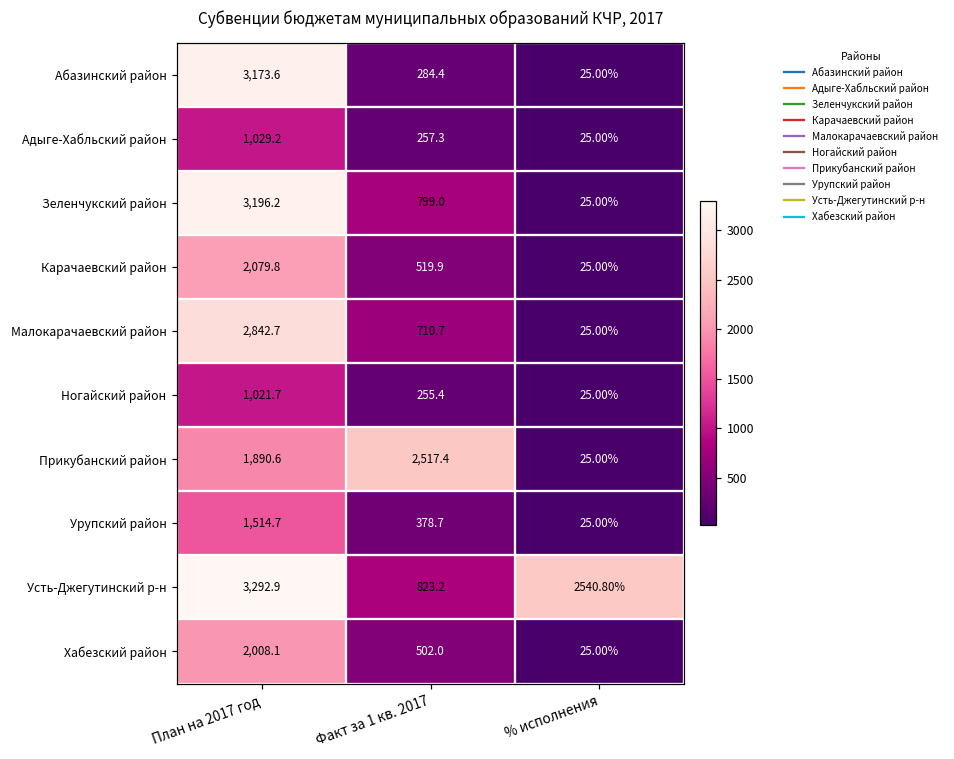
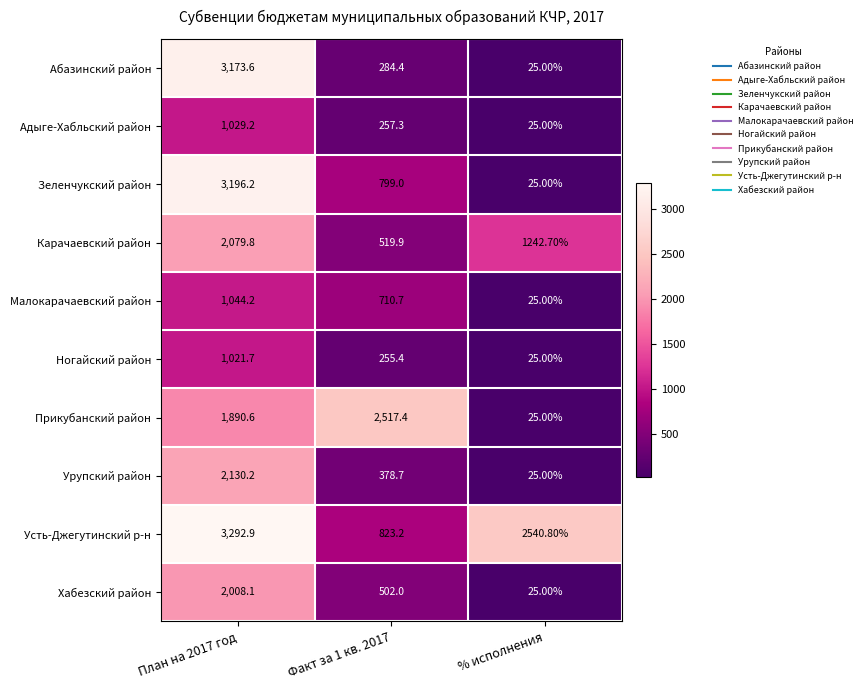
  {
    "Абазинский район": {
      "План на 2017 год": "3,173.6",
      "Факт за 1 кв. 2017": "284.4",
      "% исполнения": "25.00%"
    },
    "Адыге-Хабльский район": {
      "План на 2017 год": "1,029.2",
      "Факт за 1 кв. 2017": "257.3",
      "% исполнения": "25.00%"
    },
    "Зеленчукский район": {
      "План на 2017 год": "3,196.2",
      "Факт за 1 кв. 2017": "799.0",
      "% исполнения": "25.00%"
    },
    "Карачаевский район": {
      "План на 2017 год": "2,079.8",
      "Факт за 1 кв. 2017": "519.9",
-     "% исполнения": "25.00%"
+     "% исполнения": "1242.70%"
    },
    "Малокарачаевский район": {
-     "План на 2017 год": "2,842.7",
+     "План на 2017 год": "1,044.2",
      "Факт за 1 кв. 2017": "710.7",
      "% исполнения": "25.00%"
    },
    "Ногайский район": {
      "План на 2017 год": "1,021.7",
      "Факт за 1 кв. 2017": "255.4",
      "% исполнения": "25.00%"
    },
    "Прикубанский район": {
      "План на 2017 год": "1,890.6",
      "Факт за 1 кв. 2017": "2,517.4",
      "% исполнения": "25.00%"
    },
    "Урупский район": {
-     "План на 2017 год": "1,514.7",
+     "План на 2017 год": "2,130.2",
      "Факт за 1 кв. 2017": "378.7",
      "% исполнения": "25.00%"
    },
    "Усть-Джегутинский р-н": {
      "План на 2017 год": "3,292.9",
      "Факт за 1 кв. 2017": "823.2",
      "% исполнения": "2540.80%"
    },
    "Хабезский район": {
      "План на 2017 год": "2,008.1",
      "Факт за 1 кв. 2017": "502.0",
      "% исполнения": "25.00%"
    }
  }
